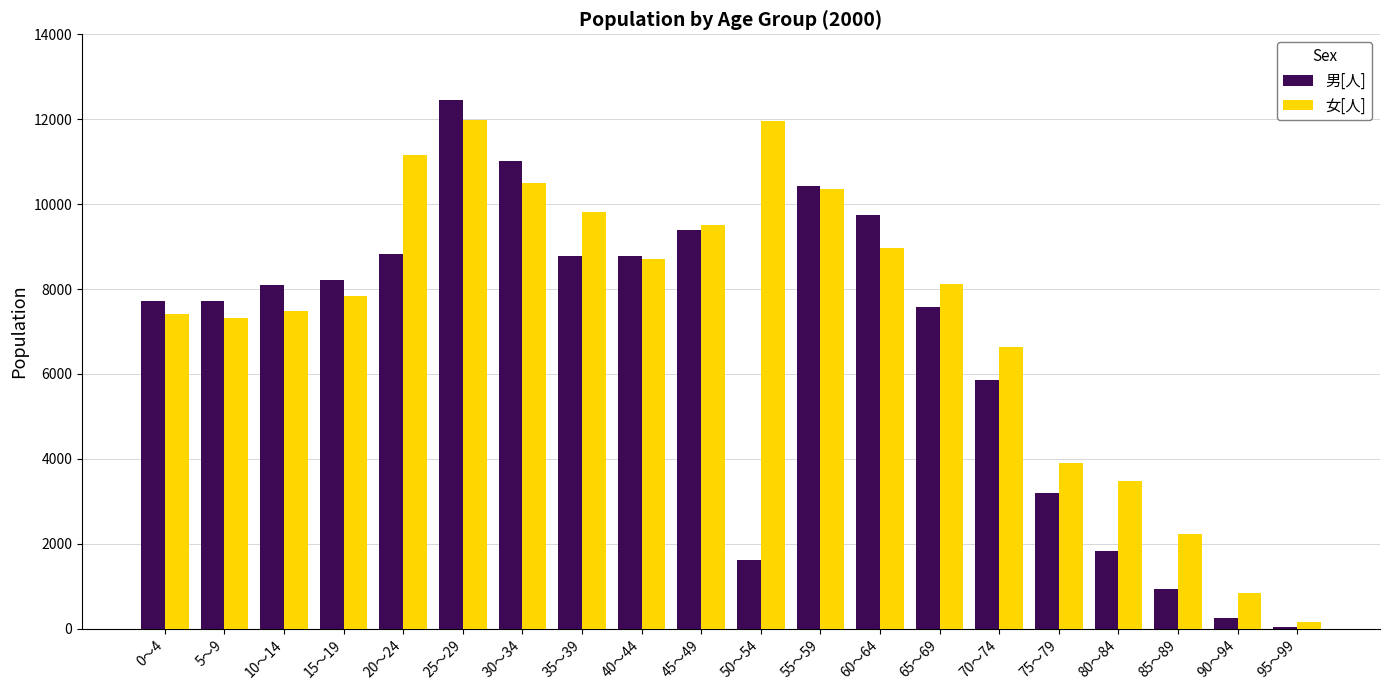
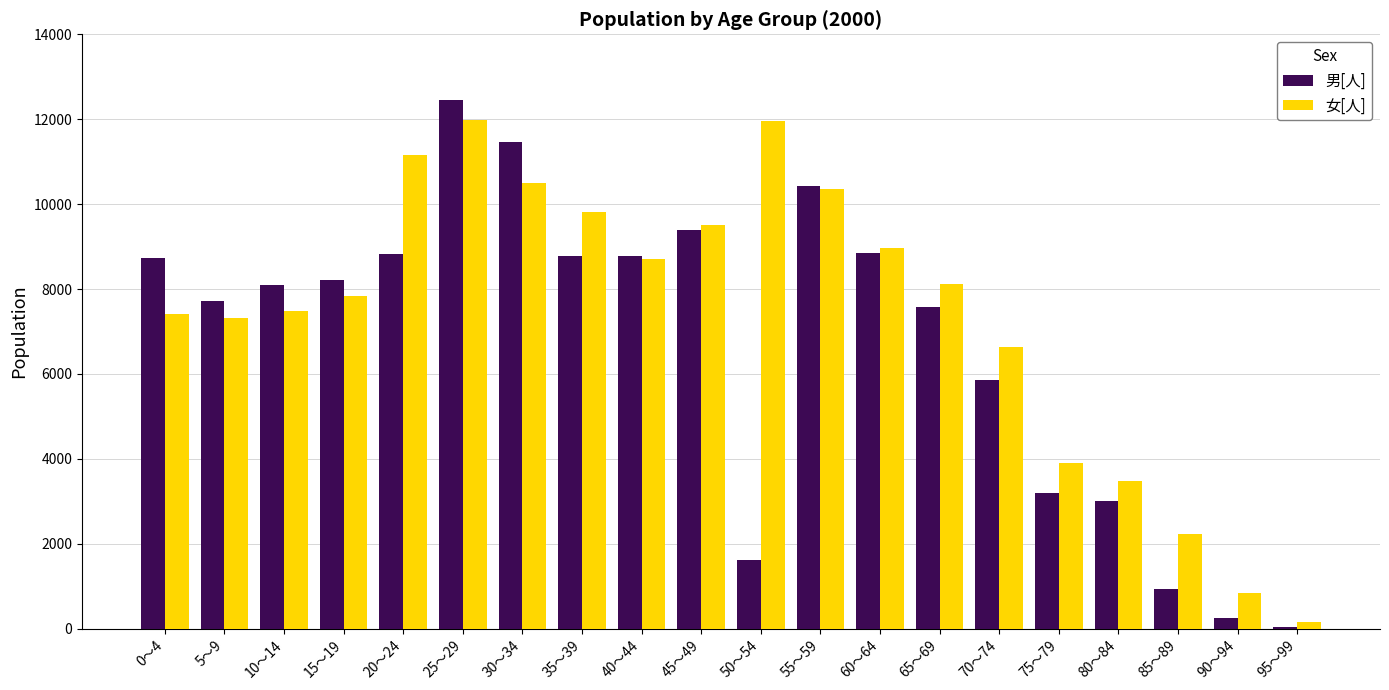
  {
    "男[人]": {
-     "0～4": 7700,
+     "0～4": 8700,
      "5～9": 7700,
      "10～14": 8100,
      "15～19": 8200,
      "20～24": 8800,
      "25～29": 12500,
-     "30～34": 11000,
+     "30～34": 11500,
      "35～39": 8800,
      "40～44": 8800,
      "45～49": 9400,
      "50～54": 1600,
      "55～59": 10400,
-     "60～64": 9700,
+     "60～64": 8800,
      "65～69": 7600,
      "70～74": 5900,
      "75～79": 3200,
-     "80～84": 1800,
+     "80～84": 3000,
      "85～89": 900,
      "90～94": 300
    },
    "女[人]": {
      "0～4": 7400,
      "5～9": 7300,
      "10～14": 7500,
      "15～19": 7800,
      "20～24": 11100,
      "25～29": 12000,
      "30～34": 10500,
      "35～39": 9800,
      "40～44": 8700,
      "45～49": 9500,
      "50～54": 12000,
      "55～59": 10400,
      "60～64": 9000,
      "65～69": 8100,
      "70～74": 6600,
      "75～79": 3900,
      "80～84": 3500,
      "85～89": 2200,
      "90～94": 800,
      "95～99": 200
    }
  }
